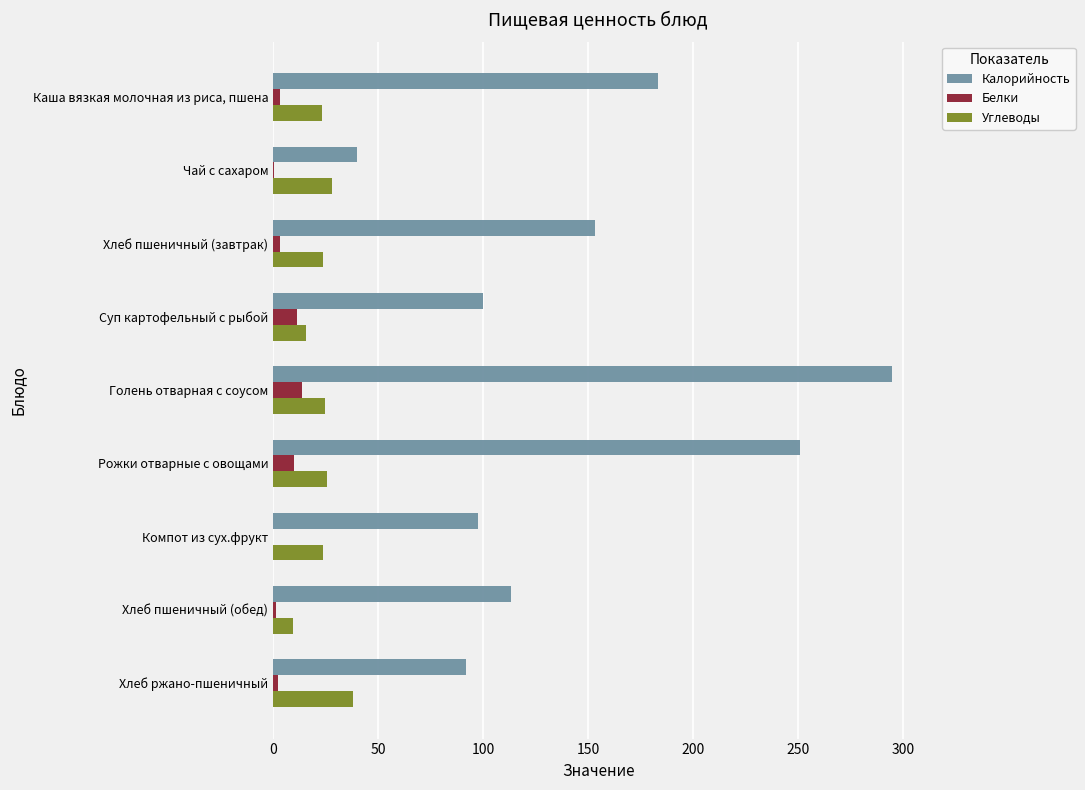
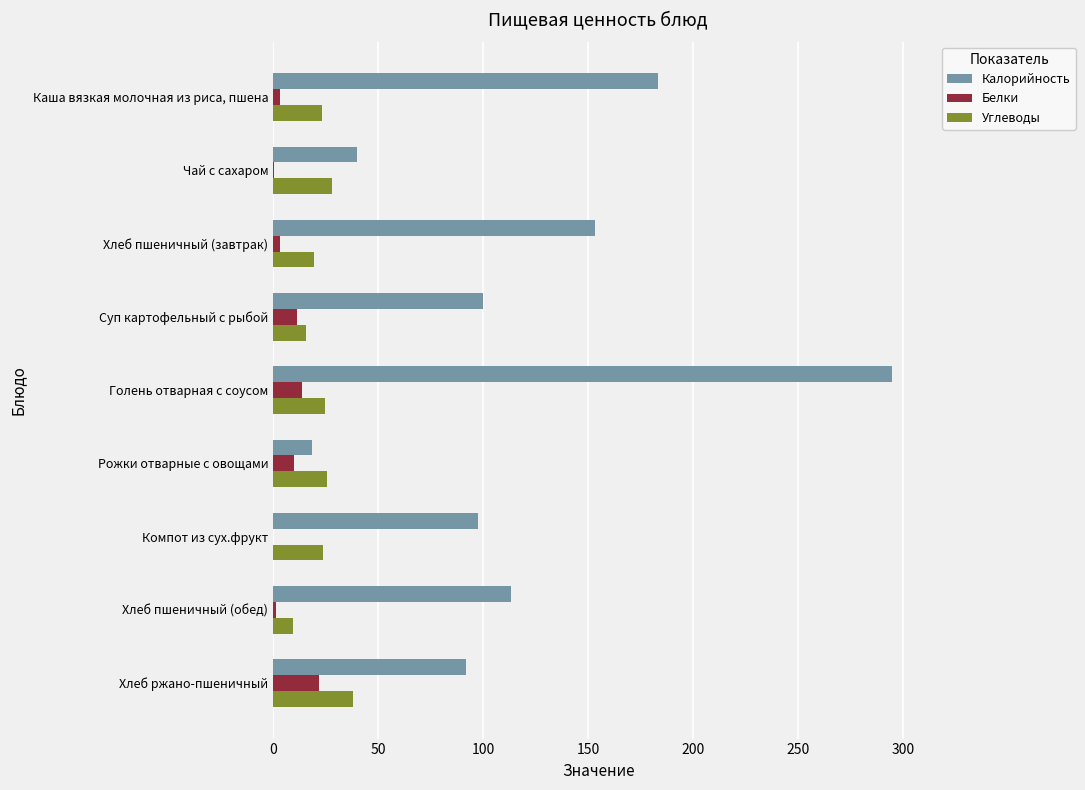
  {
    "Калорийность": {
      "Каша вязкая молочная из риса, пшена": 183,
      "Чай с сахаром": 40,
      "Хлеб пшеничный (завтрак)": 153,
      "Суп картофельный с рыбой": 100,
      "Голень отварная с соусом": 295,
-     "Рожки отварные с овощами": 251,
+     "Рожки отварные с овощами": 18,
      "Компот из сух.фрукт": 98,
      "Хлеб пшеничный (обед)": 113,
      "Хлеб ржано-пшеничный": 92
    },
    "Белки": {
      "Каша вязкая молочная из риса, пшена": 3,
      "Хлеб пшеничный (завтрак)": 3,
      "Суп картофельный с рыбой": 12,
      "Голень отварная с соусом": 14,
      "Рожки отварные с овощами": 10,
      "Хлеб пшеничный (обед)": 2,
-     "Хлеб ржано-пшеничный": 2
+     "Хлеб ржано-пшеничный": 22
    },
    "Углеводы": {
      "Каша вязкая молочная из риса, пшена": 23,
      "Чай с сахаром": 28,
-     "Хлеб пшеничный (завтрак)": 24,
+     "Хлеб пшеничный (завтрак)": 19,
      "Суп картофельный с рыбой": 16,
      "Голень отварная с соусом": 25,
      "Рожки отварные с овощами": 26,
      "Компот из сух.фрукт": 24,
      "Хлеб пшеничный (обед)": 10,
      "Хлеб ржано-пшеничный": 38
    }
  }
